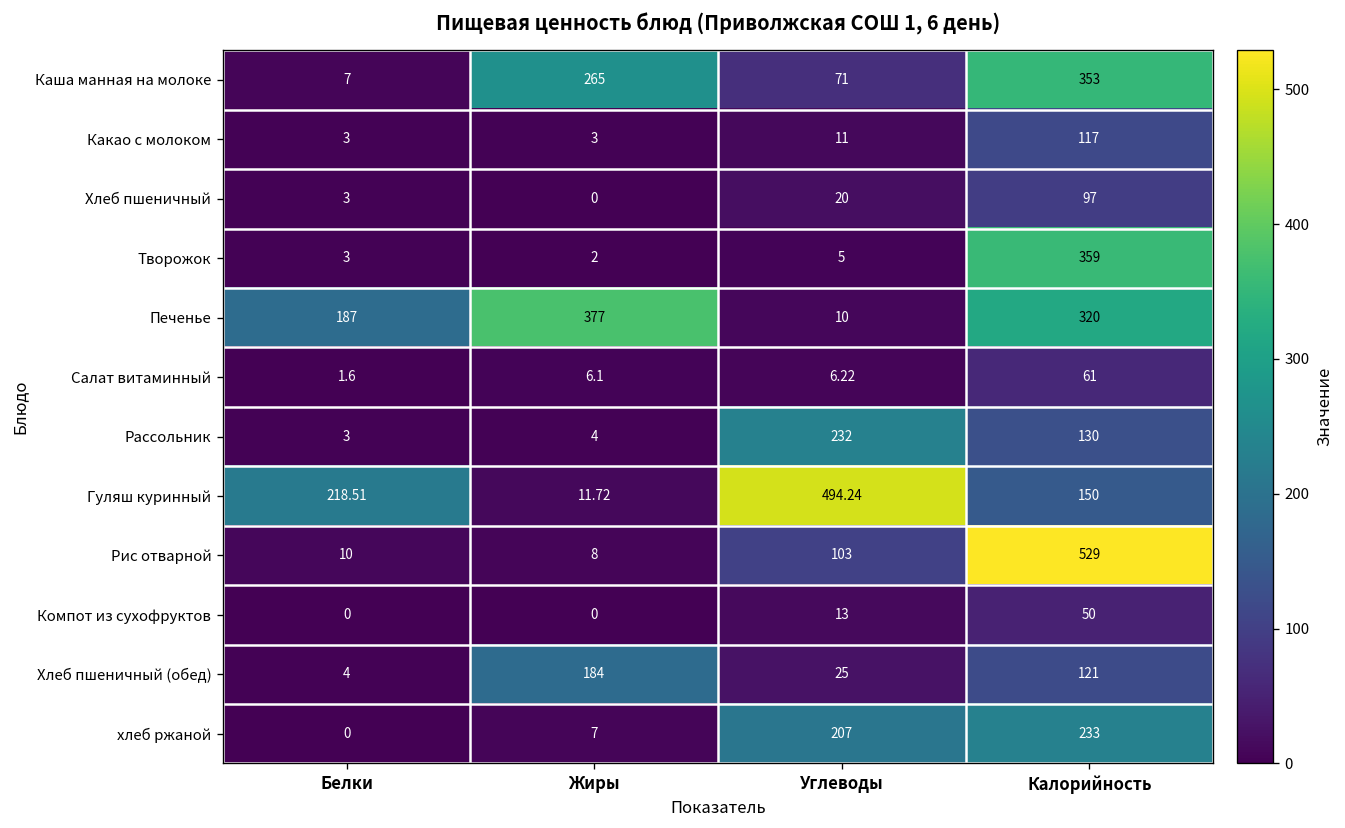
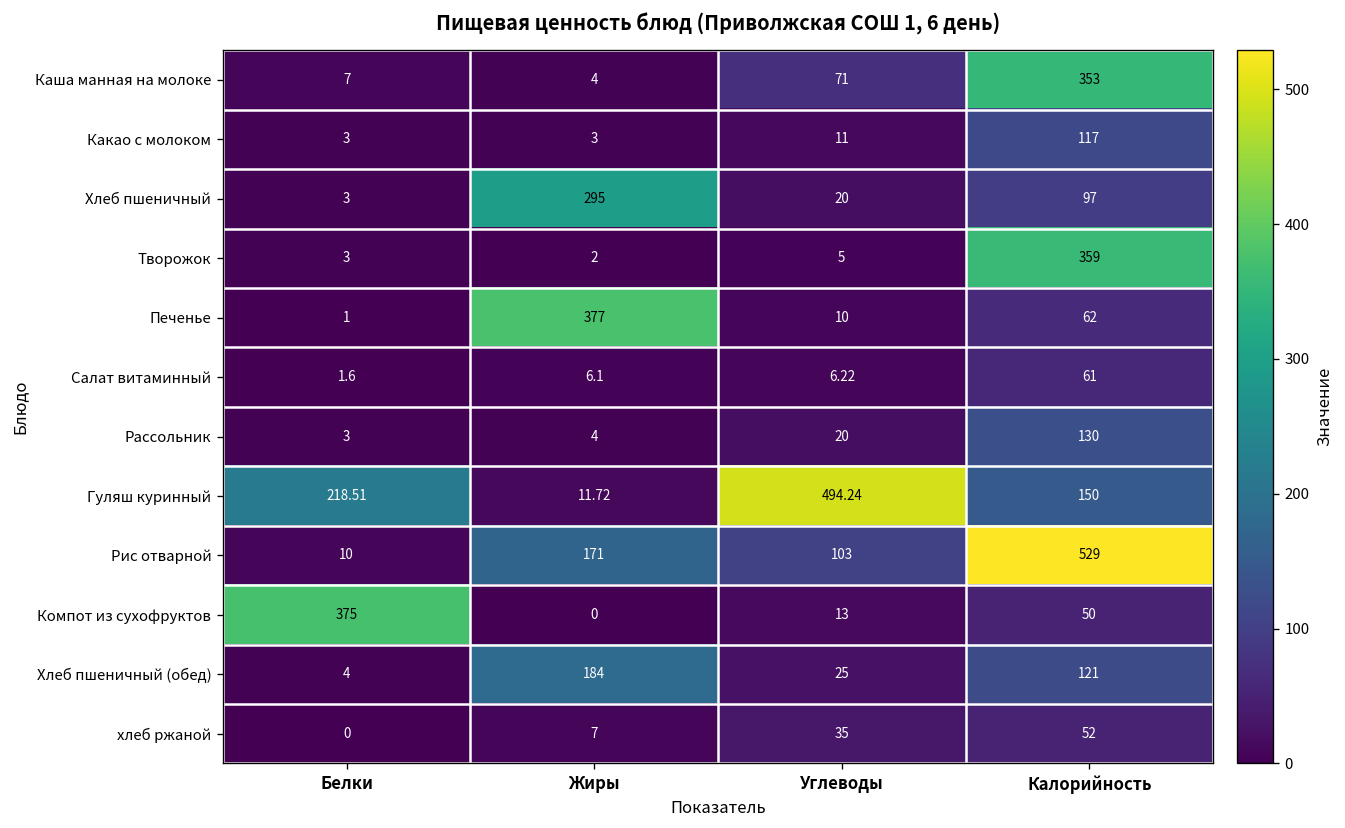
  {
    "Каша манная на молоке": {
      "Белки": 7,
-     "Жиры": 265,
+     "Жиры": 4,
      "Углеводы": 71,
      "Калорийность": 353
    },
    "Какао с молоком": {
      "Белки": 3,
      "Жиры": 3,
      "Углеводы": 11,
      "Калорийность": 117
    },
    "Хлеб пшеничный": {
      "Белки": 3,
-     "Жиры": 0,
+     "Жиры": 295,
      "Углеводы": 20,
      "Калорийность": 97
    },
    "Творожок": {
      "Белки": 3,
      "Жиры": 2,
      "Углеводы": 5,
      "Калорийность": 359
    },
    "Печенье": {
-     "Белки": 187,
+     "Белки": 1,
      "Жиры": 377,
      "Углеводы": 10,
-     "Калорийность": 320
+     "Калорийность": 62
    },
    "Салат витаминный": {
      "Белки": 1.6,
      "Жиры": 6.1,
      "Углеводы": 6.22,
      "Калорийность": 61
    },
    "Рассольник": {
      "Белки": 3,
      "Жиры": 4,
-     "Углеводы": 232,
+     "Углеводы": 20,
      "Калорийность": 130
    },
    "Гуляш куринный": {
      "Белки": 218.51,
      "Жиры": 11.72,
      "Углеводы": 494.24,
      "Калорийность": 150
    },
    "Рис отварной": {
      "Белки": 10,
-     "Жиры": 8,
+     "Жиры": 171,
      "Углеводы": 103,
      "Калорийность": 529
    },
    "Компот из сухофруктов": {
-     "Белки": 0,
+     "Белки": 375,
      "Жиры": 0,
      "Углеводы": 13,
      "Калорийность": 50
    },
    "Хлеб пшеничный (обед)": {
      "Белки": 4,
      "Жиры": 184,
      "Углеводы": 25,
      "Калорийность": 121
    },
    "хлеб ржаной": {
      "Белки": 0,
      "Жиры": 7,
-     "Углеводы": 207,
-     "Калорийность": 233
+     "Углеводы": 35,
+     "Калорийность": 52
    }
  }
